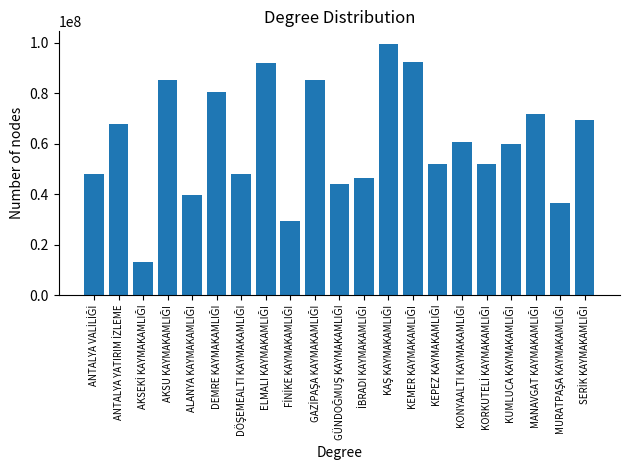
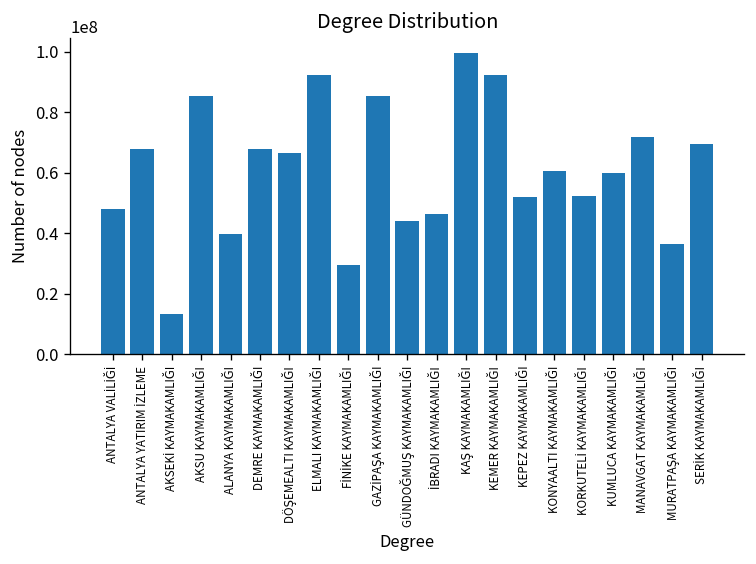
  {
    "ANTALYA VALİLİĞİ": 48000000,
    "ANTALYA YATIRIM İZLEME": 68000000,
    "AKSEKİ KAYMAKAMLIĞI": 13000000,
    "AKSU KAYMAKAMLIĞI": 85000000,
    "ALANYA KAYMAKAMLIĞI": 40000000,
-   "DEMRE KAYMAKAMLIĞI": 81000000,
-   "DÖŞEMEALTI KAYMAKAMLIĞI": 48000000,
+   "DEMRE KAYMAKAMLIĞI": 68000000,
+   "DÖŞEMEALTI KAYMAKAMLIĞI": 67000000,
    "ELMALI KAYMAKAMLIĞI": 92000000,
    "FİNİKE KAYMAKAMLIĞI": 29000000,
    "GAZİPAŞA KAYMAKAMLIĞI": 85000000,
    "GÜNDOĞMUŞ KAYMAKAMLIĞI": 44000000,
    "İBRADI KAYMAKAMLIĞI": 46000000,
    "KAŞ KAYMAKAMLIĞI": 100000000,
    "KEMER KAYMAKAMLIĞI": 92000000,
    "KEPEZ KAYMAKAMLIĞI": 52000000,
    "KONYAALTI KAYMAKAMLIĞI": 61000000,
    "KORKUTELİ KAYMAKAMLIĞI": 52000000,
    "KUMLUCA KAYMAKAMLIĞI": 60000000,
    "MANAVGAT KAYMAKAMLIĞI": 72000000,
    "MURATPAŞA KAYMAKAMLIĞI": 37000000,
    "SERİK KAYMAKAMLIĞI": 69000000
  }
